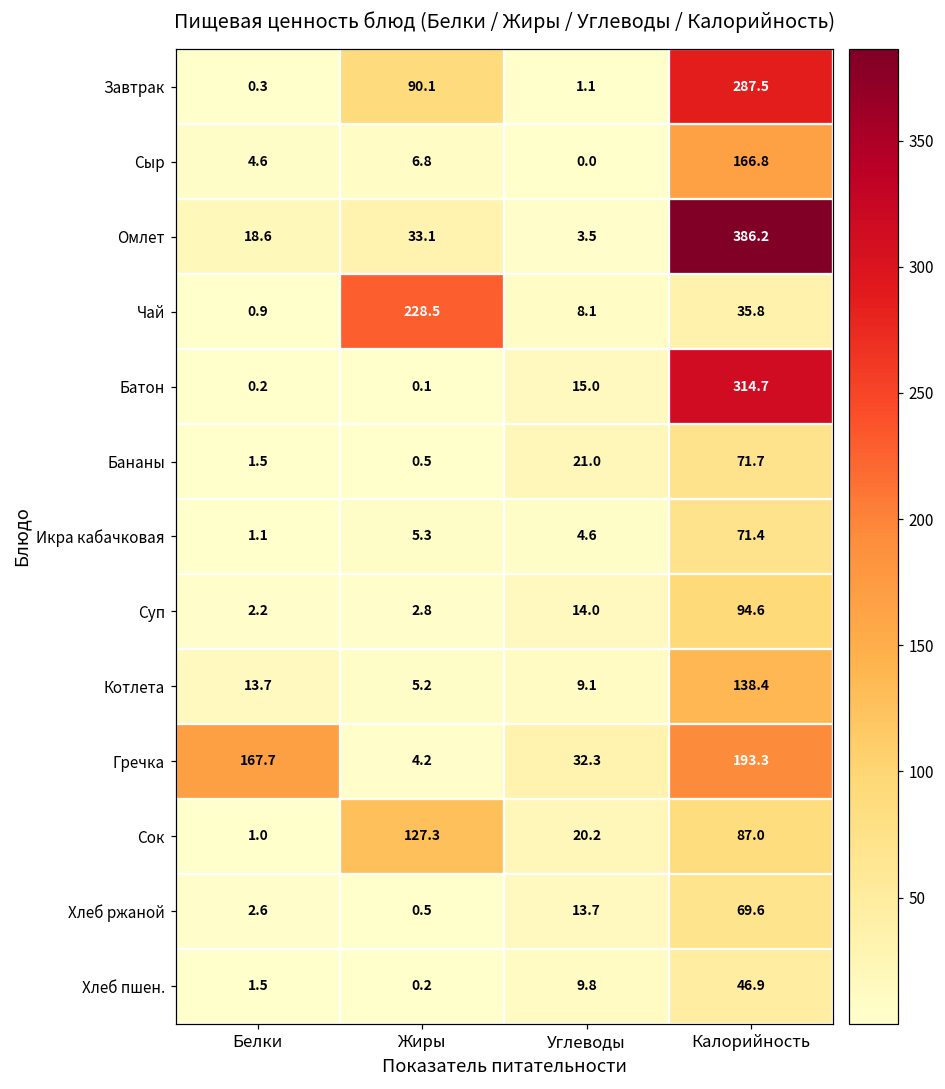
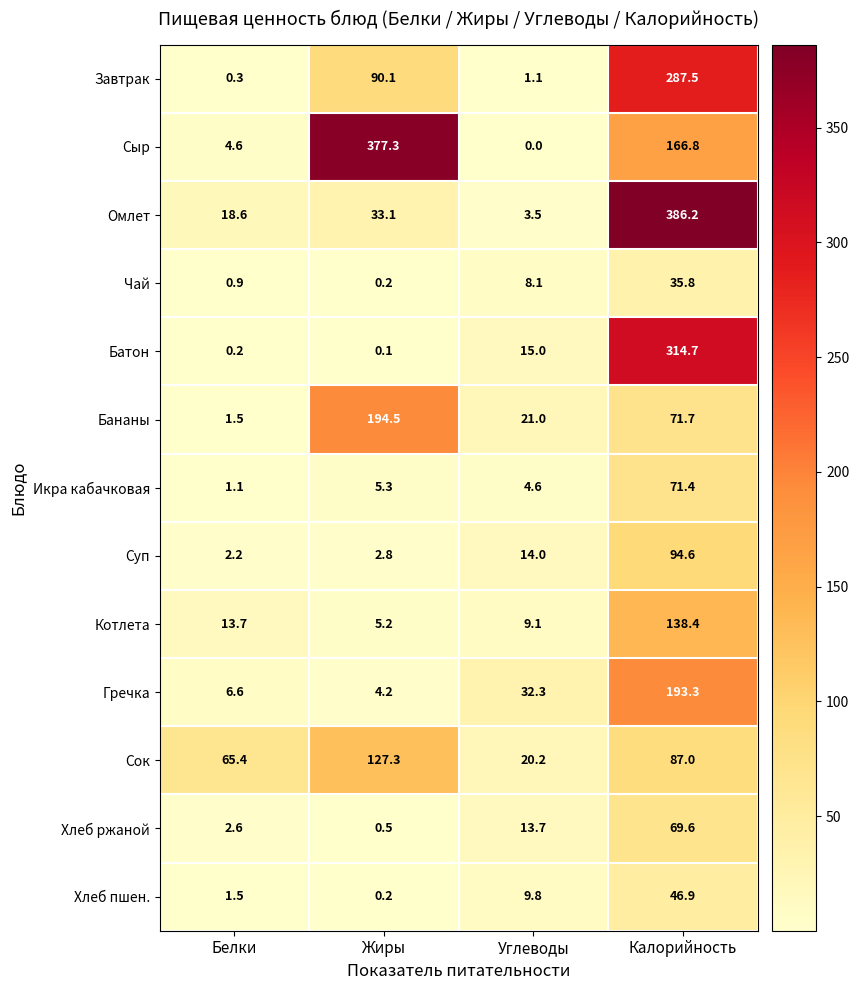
  {
    "Завтрак": {
      "Белки": 0.3,
      "Жиры": 90.1,
      "Углеводы": 1.1,
      "Калорийность": 287.5
    },
    "Сыр": {
      "Белки": 4.6,
-     "Жиры": 6.8,
+     "Жиры": 377.3,
      "Углеводы": 0.0,
      "Калорийность": 166.8
    },
    "Омлет": {
      "Белки": 18.6,
      "Жиры": 33.1,
      "Углеводы": 3.5,
      "Калорийность": 386.2
    },
    "Чай": {
      "Белки": 0.9,
-     "Жиры": 228.5,
+     "Жиры": 0.2,
      "Углеводы": 8.1,
      "Калорийность": 35.8
    },
    "Батон": {
      "Белки": 0.2,
      "Жиры": 0.1,
      "Углеводы": 15.0,
      "Калорийность": 314.7
    },
    "Бананы": {
      "Белки": 1.5,
-     "Жиры": 0.5,
+     "Жиры": 194.5,
      "Углеводы": 21.0,
      "Калорийность": 71.7
    },
    "Икра кабачковая": {
      "Белки": 1.1,
      "Жиры": 5.3,
      "Углеводы": 4.6,
      "Калорийность": 71.4
    },
    "Суп": {
      "Белки": 2.2,
      "Жиры": 2.8,
      "Углеводы": 14.0,
      "Калорийность": 94.6
    },
    "Котлета": {
      "Белки": 13.7,
      "Жиры": 5.2,
      "Углеводы": 9.1,
      "Калорийность": 138.4
    },
    "Гречка": {
-     "Белки": 167.7,
+     "Белки": 6.6,
      "Жиры": 4.2,
      "Углеводы": 32.3,
      "Калорийность": 193.3
    },
    "Сок": {
-     "Белки": 1.0,
+     "Белки": 65.4,
      "Жиры": 127.3,
      "Углеводы": 20.2,
      "Калорийность": 87.0
    },
    "Хлеб ржаной": {
      "Белки": 2.6,
      "Жиры": 0.5,
      "Углеводы": 13.7,
      "Калорийность": 69.6
    },
    "Хлеб пшен.": {
      "Белки": 1.5,
      "Жиры": 0.2,
      "Углеводы": 9.8,
      "Калорийность": 46.9
    }
  }
